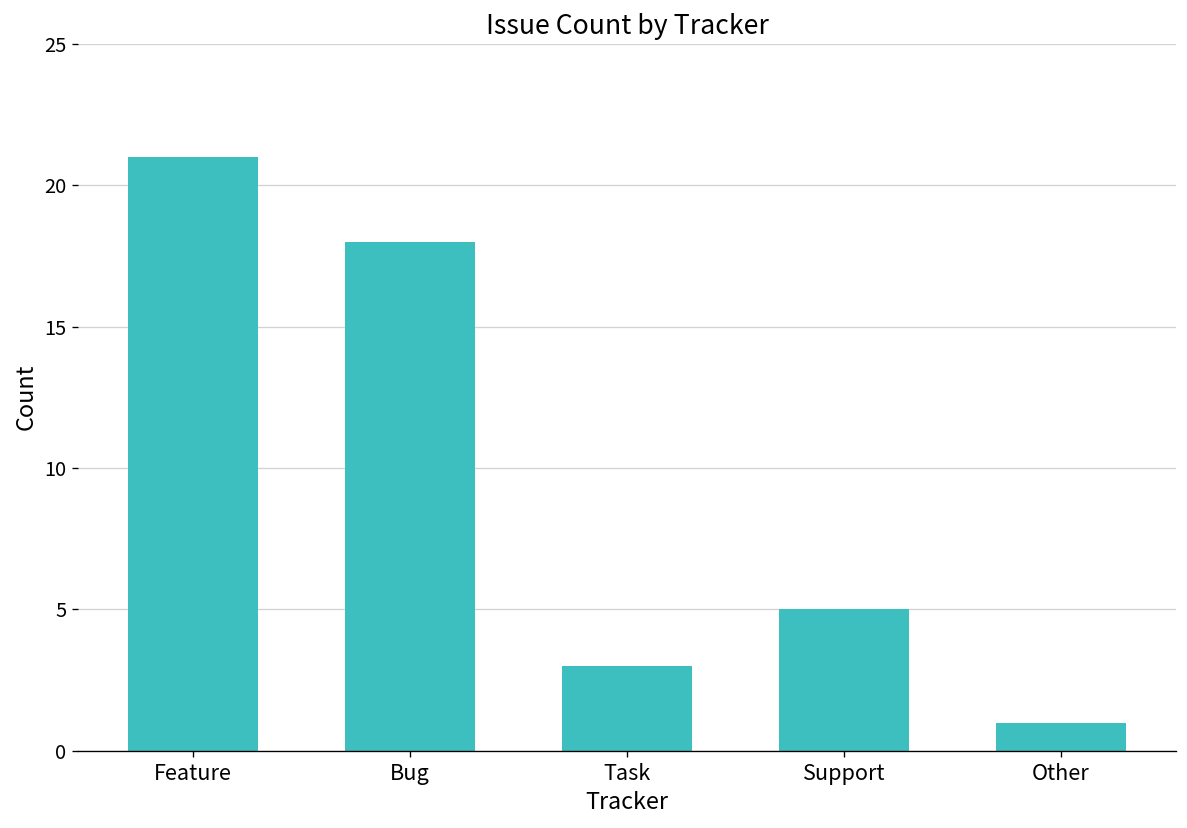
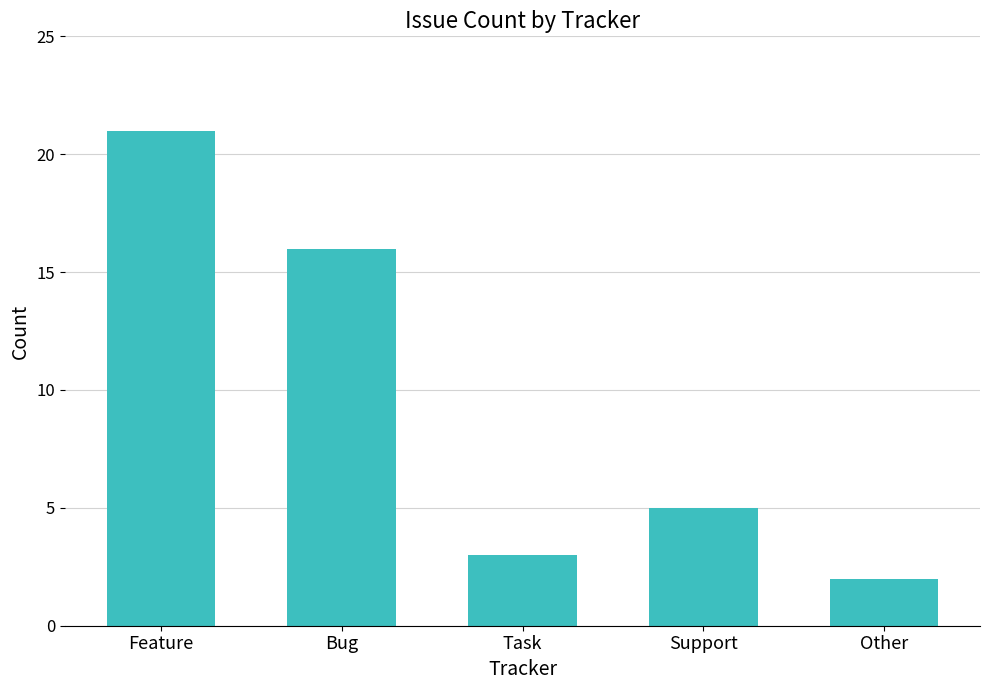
  {
    "Feature": 21,
-   "Bug": 18,
+   "Bug": 16,
    "Task": 3,
    "Support": 5,
-   "Other": 1
+   "Other": 2
  }
